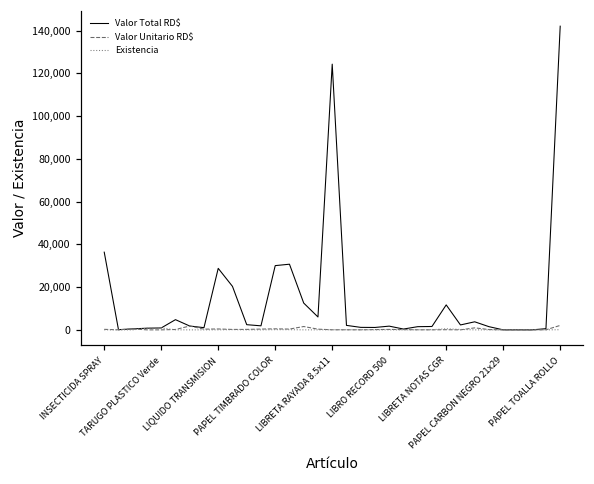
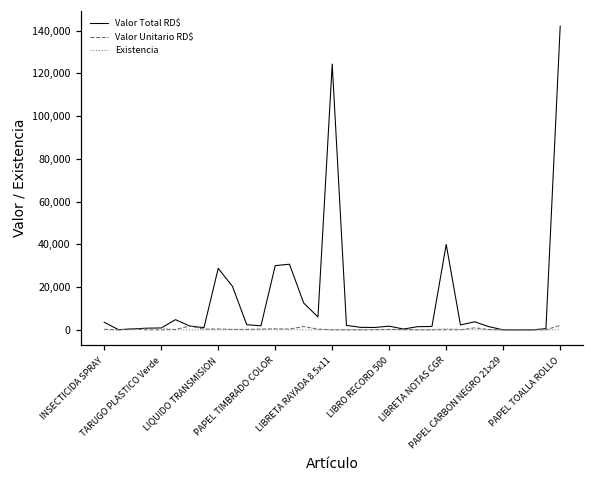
  {
    "Valor Total RD$": {
-     "INSECTICIDA SPRAY": "36,000",
+     "INSECTICIDA SPRAY": "4,000",
      "LIQUIDO TRANSMISION": "29,000",
      "PAPEL TIMBRADO COLOR": "30,000",
      "LIBRETA RAYADA 8.5x11": "124,000",
      "LIBRO RECORD 500": "2,000",
-     "LIBRETA NOTAS CGR": "12,000",
+     "LIBRETA NOTAS CGR": "40,000",
      "PAPEL TOALLA ROLLO": "142,000"
    }
  }
